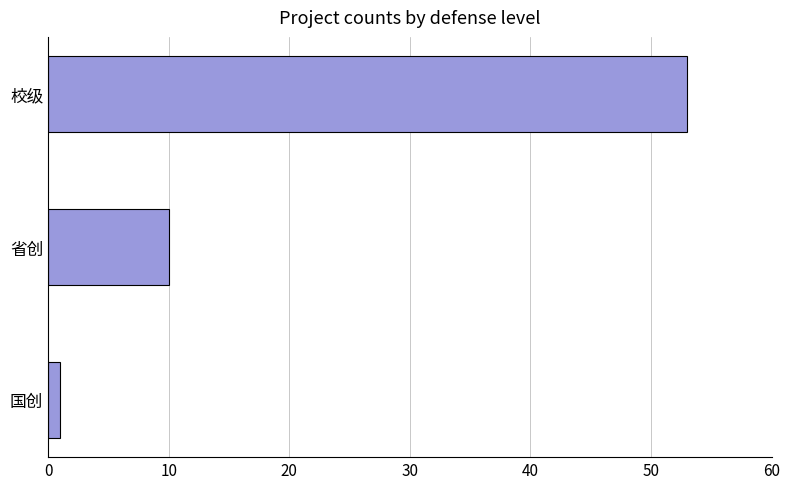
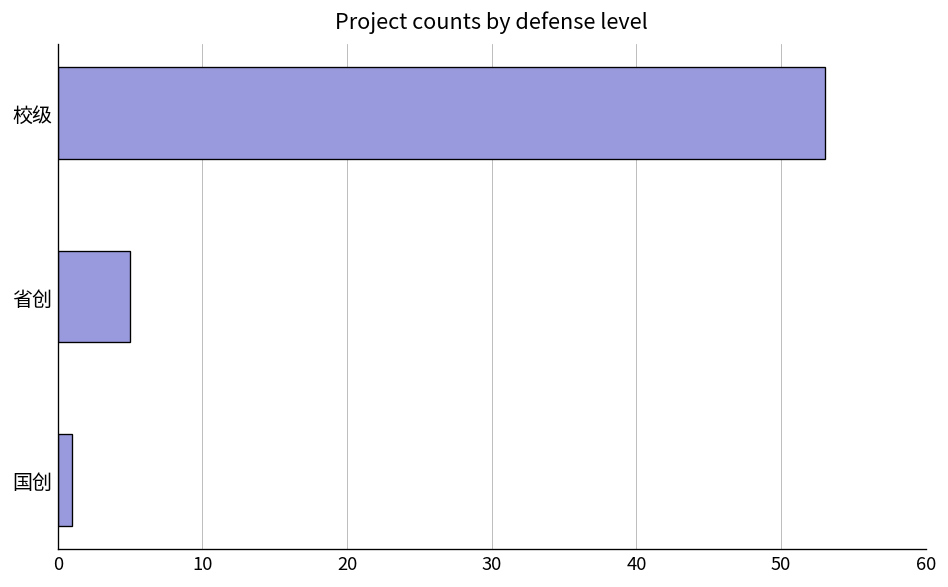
  {
    "校级": 53,
-   "省创": 10,
+   "省创": 5,
    "国创": 1
  }
